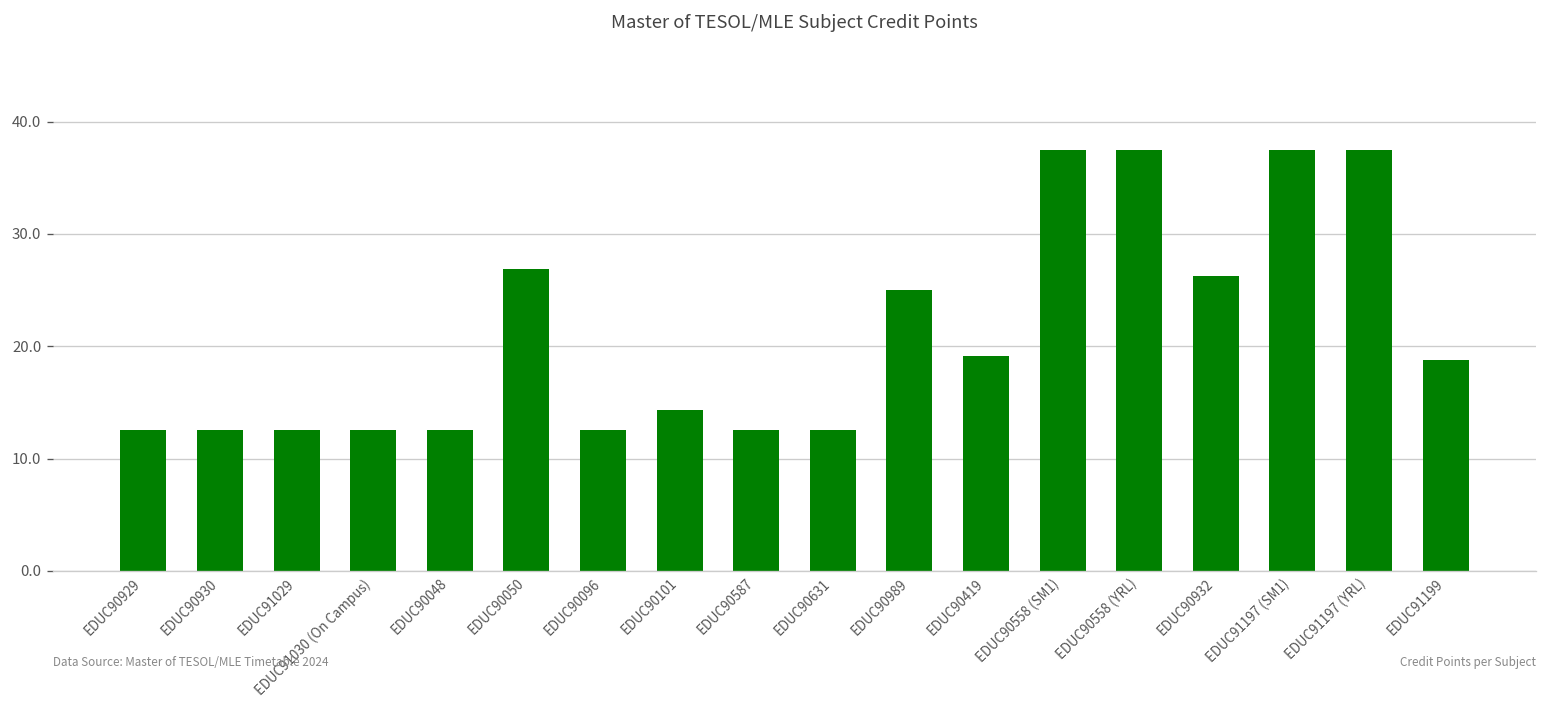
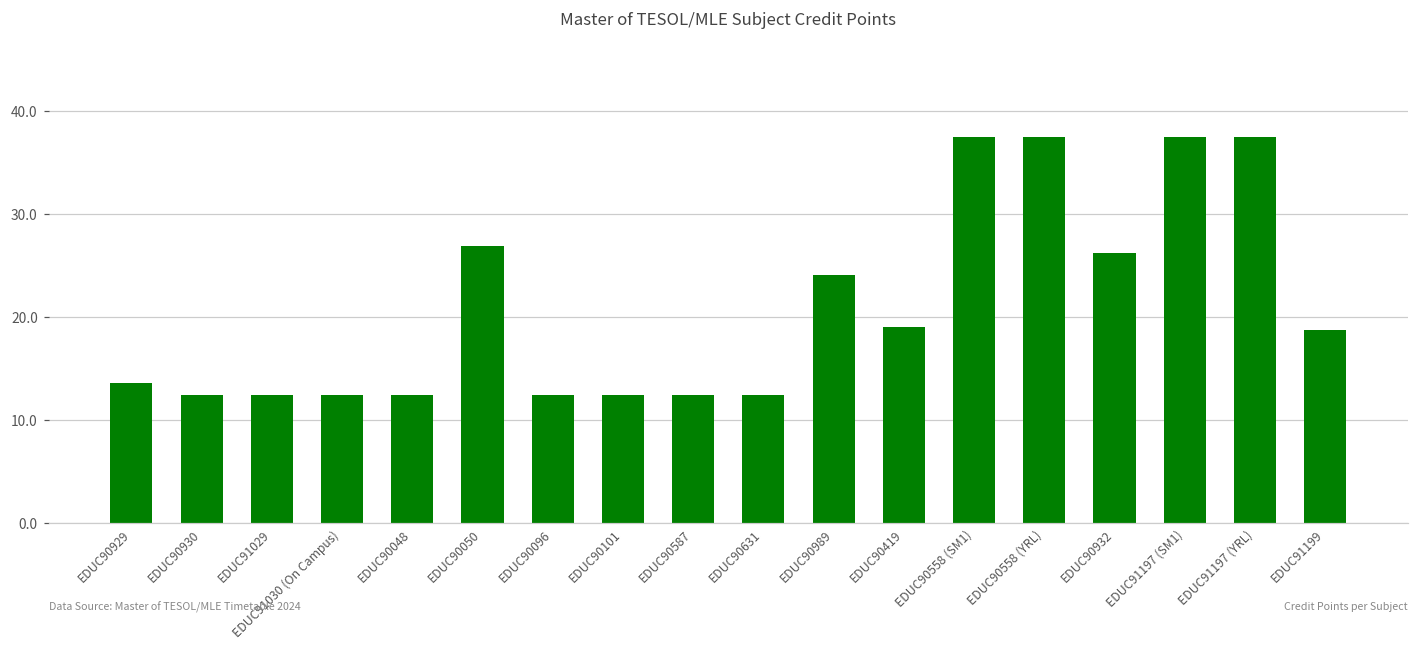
  {
-   "EDUC90929": 13,
+   "EDUC90929": 14,
    "EDUC90930": 13,
    "EDUC91029": 13,
    "EDUC91030 (On Campus)": 13,
    "EDUC90048": 13,
    "EDUC90050": 27,
    "EDUC90096": 13,
-   "EDUC90101": 14,
+   "EDUC90101": 13,
    "EDUC90587": 13,
    "EDUC90631": 13,
-   "EDUC90989": 25,
+   "EDUC90989": 24,
    "EDUC90419": 19,
    "EDUC90558 (SM1)": 38,
    "EDUC90558 (YRL)": 38,
    "EDUC90932": 26,
    "EDUC91197 (SM1)": 38,
    "EDUC91197 (YRL)": 38,
    "EDUC91199": 19
  }
